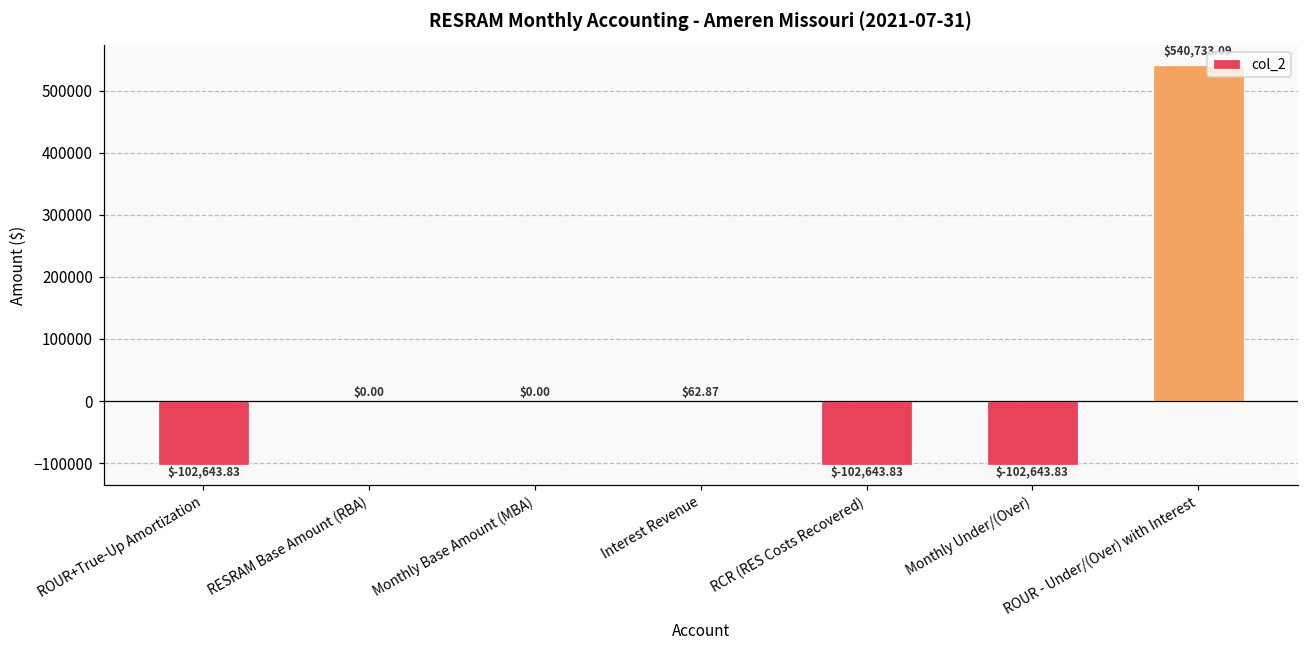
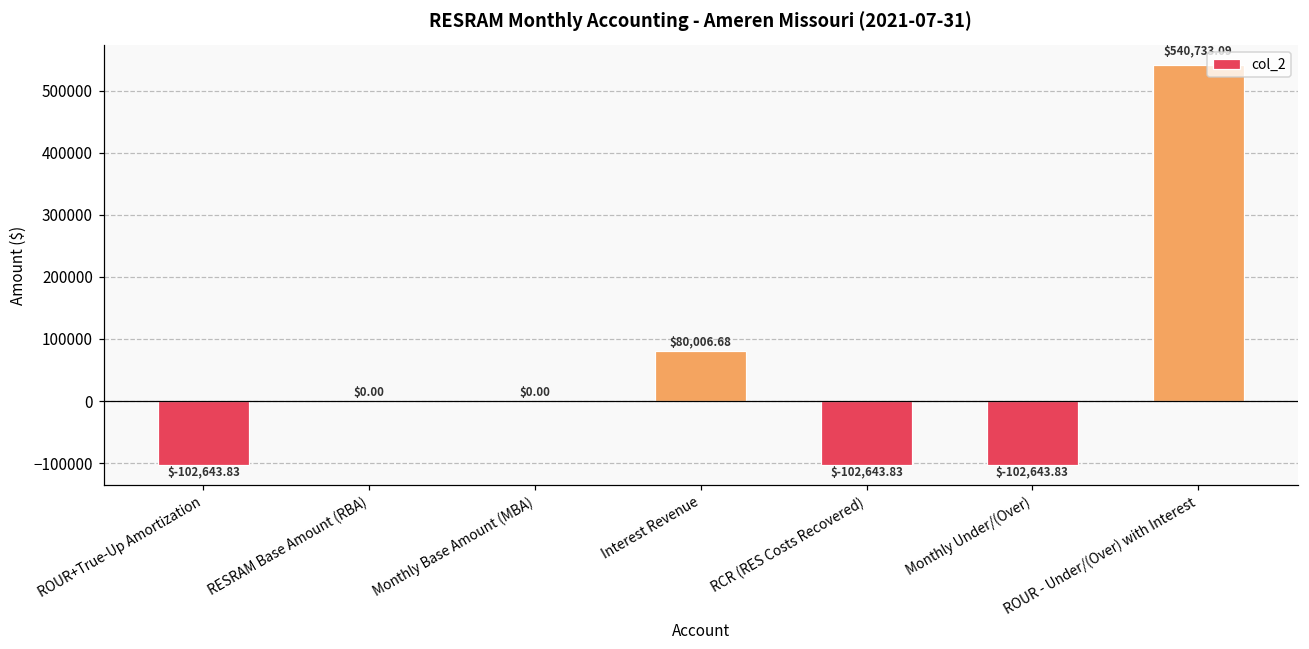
  {
    "ROUR+True-Up Amortization": "$-102,643.83",
    "RESRAM Base Amount (RBA)": "$0.00",
    "Monthly Base Amount (MBA)": "$0.00",
-   "Interest Revenue": "$62.87",
+   "Interest Revenue": "$80,006.68",
    "RCR (RES Costs Recovered)": "$-102,643.83",
    "Monthly Under/(Over)": "$-102,643.83"
  }
